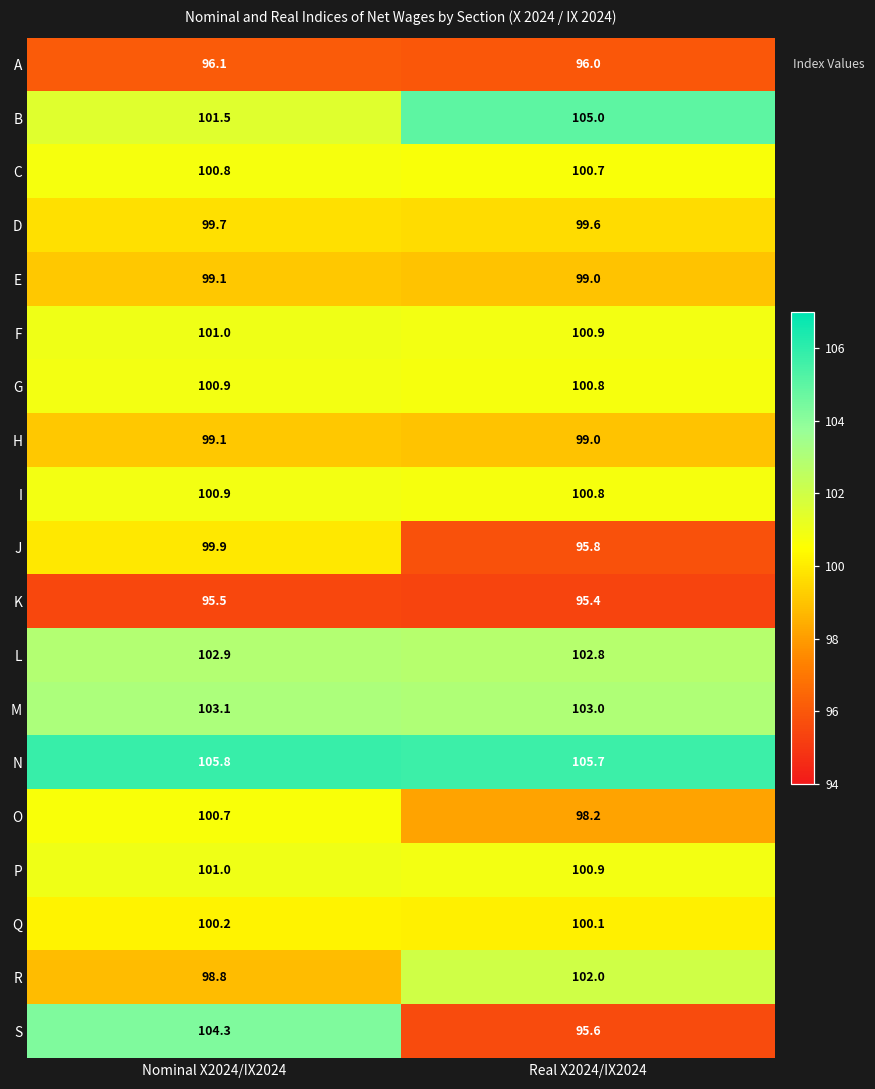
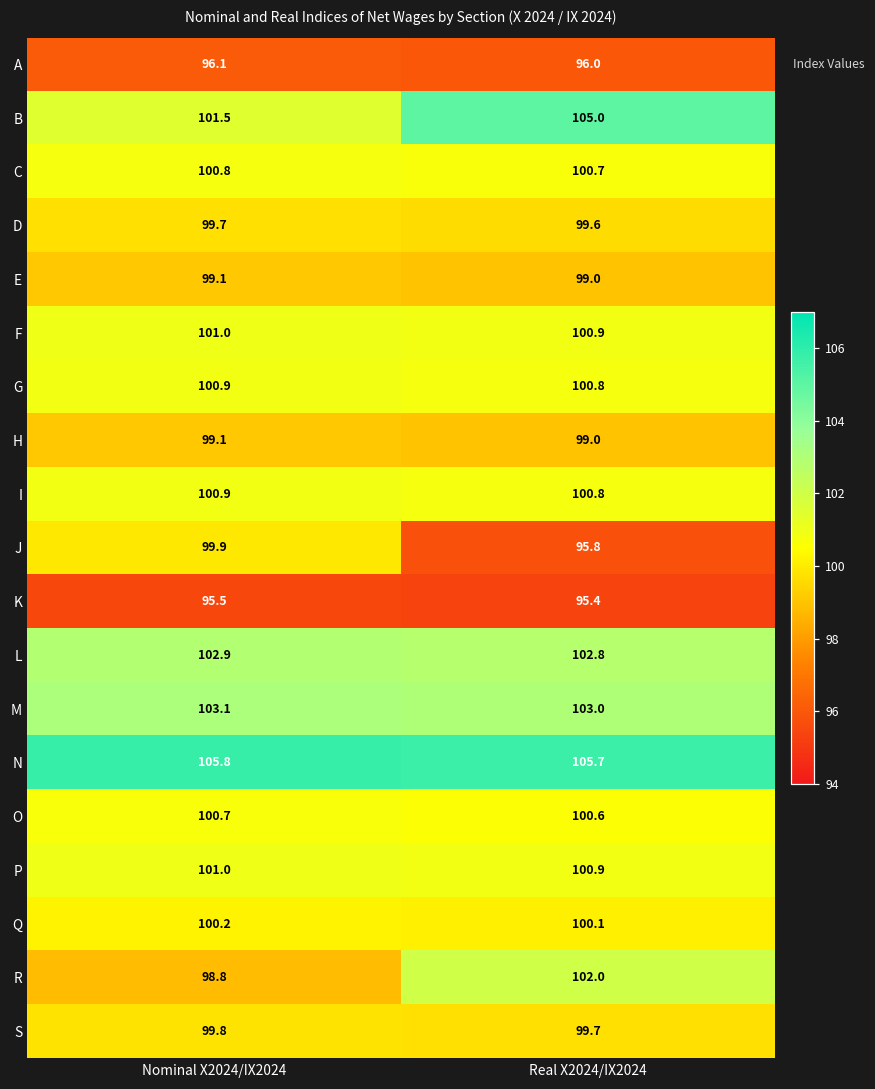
  {
    "A": {
      "Nominal X2024/IX2024": 96.1,
      "Real X2024/IX2024": 96.0
    },
    "B": {
      "Nominal X2024/IX2024": 101.5,
      "Real X2024/IX2024": 105.0
    },
    "C": {
      "Nominal X2024/IX2024": 100.8,
      "Real X2024/IX2024": 100.7
    },
    "D": {
      "Nominal X2024/IX2024": 99.7,
      "Real X2024/IX2024": 99.6
    },
    "E": {
      "Nominal X2024/IX2024": 99.1,
      "Real X2024/IX2024": 99.0
    },
    "F": {
      "Nominal X2024/IX2024": 101.0,
      "Real X2024/IX2024": 100.9
    },
    "G": {
      "Nominal X2024/IX2024": 100.9,
      "Real X2024/IX2024": 100.8
    },
    "H": {
      "Nominal X2024/IX2024": 99.1,
      "Real X2024/IX2024": 99.0
    },
    "I": {
      "Nominal X2024/IX2024": 100.9,
      "Real X2024/IX2024": 100.8
    },
    "J": {
      "Nominal X2024/IX2024": 99.9,
      "Real X2024/IX2024": 95.8
    },
    "K": {
      "Nominal X2024/IX2024": 95.5,
      "Real X2024/IX2024": 95.4
    },
    "L": {
      "Nominal X2024/IX2024": 102.9,
      "Real X2024/IX2024": 102.8
    },
    "M": {
      "Nominal X2024/IX2024": 103.1,
      "Real X2024/IX2024": 103.0
    },
    "N": {
      "Nominal X2024/IX2024": 105.8,
      "Real X2024/IX2024": 105.7
    },
    "O": {
      "Nominal X2024/IX2024": 100.7,
-     "Real X2024/IX2024": 98.2
+     "Real X2024/IX2024": 100.6
    },
    "P": {
      "Nominal X2024/IX2024": 101.0,
      "Real X2024/IX2024": 100.9
    },
    "Q": {
      "Nominal X2024/IX2024": 100.2,
      "Real X2024/IX2024": 100.1
    },
    "R": {
      "Nominal X2024/IX2024": 98.8,
      "Real X2024/IX2024": 102.0
    },
    "S": {
-     "Nominal X2024/IX2024": 104.3,
-     "Real X2024/IX2024": 95.6
+     "Nominal X2024/IX2024": 99.8,
+     "Real X2024/IX2024": 99.7
    }
  }
